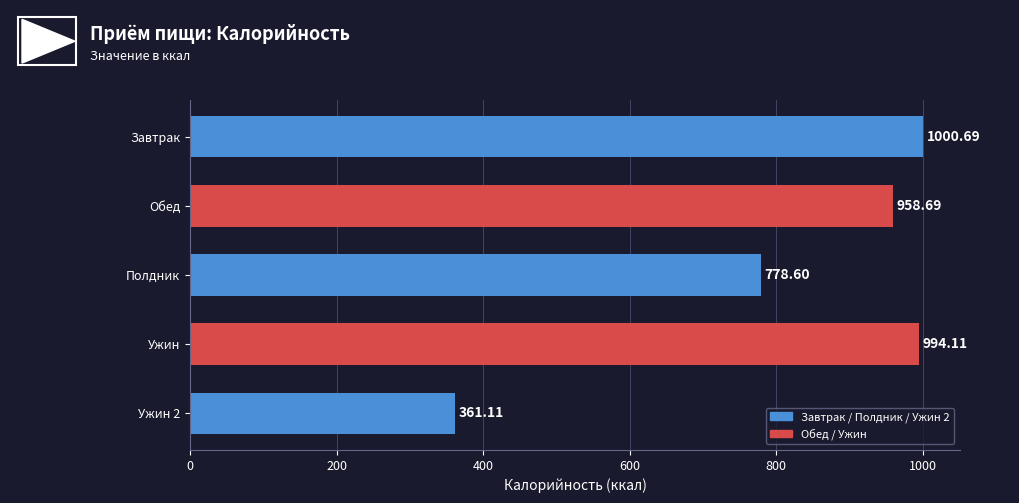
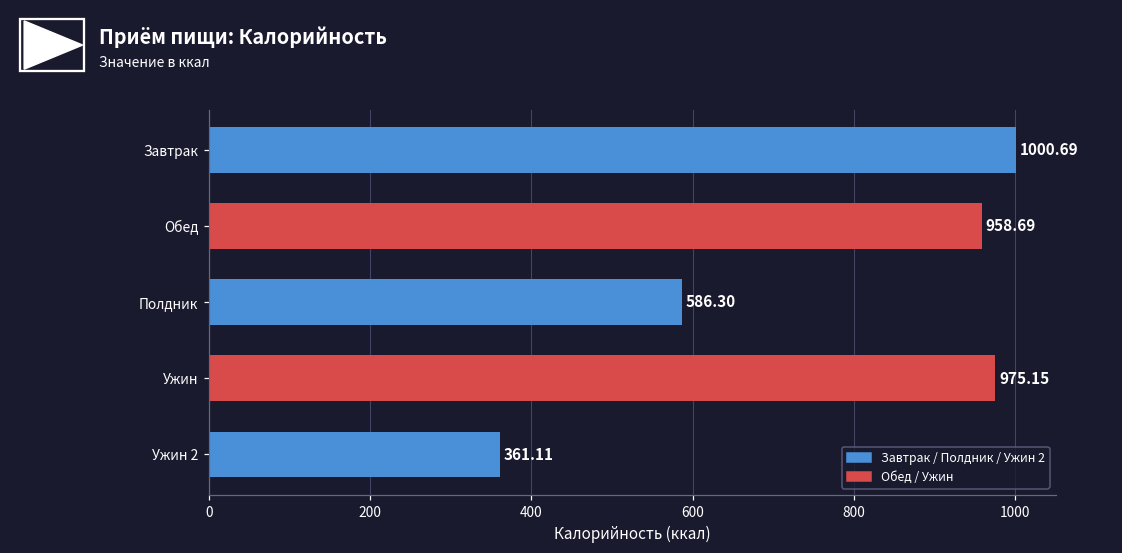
  {
    "Завтрак": 1000.69,
    "Обед": 958.69,
-   "Полдник": 778.60,
-   "Ужин": 994.11,
+   "Полдник": 586.30,
+   "Ужин": 975.15,
    "Ужин 2": 361.11
  }
